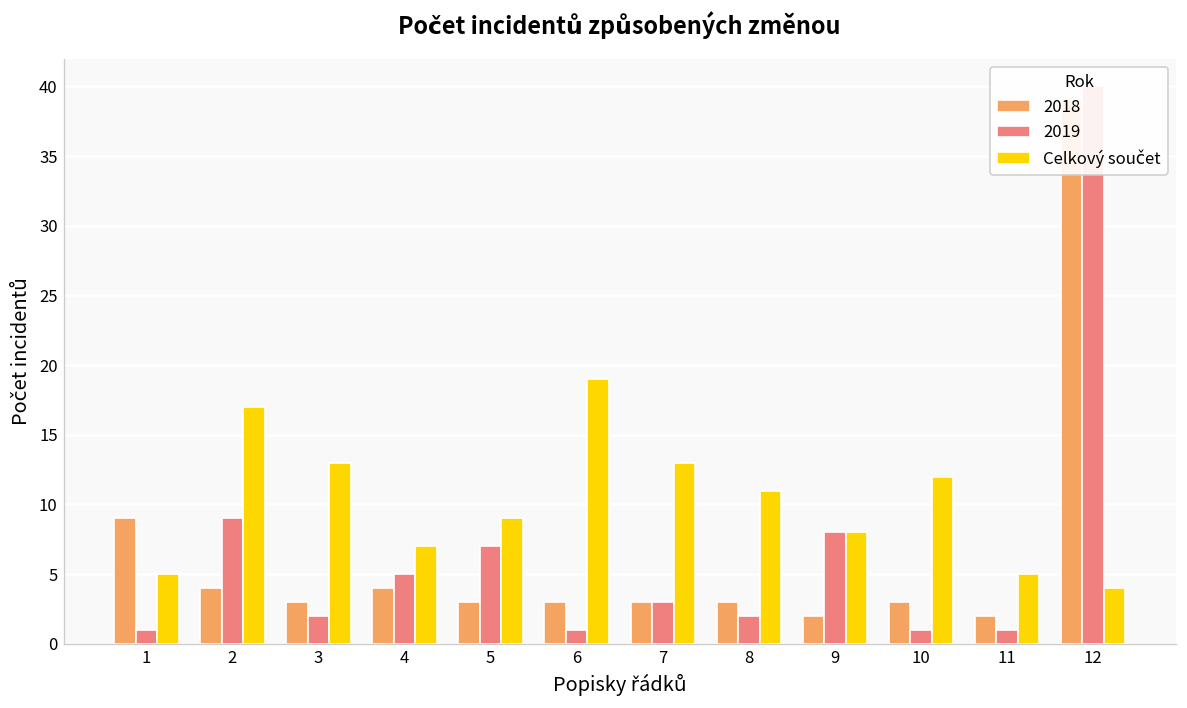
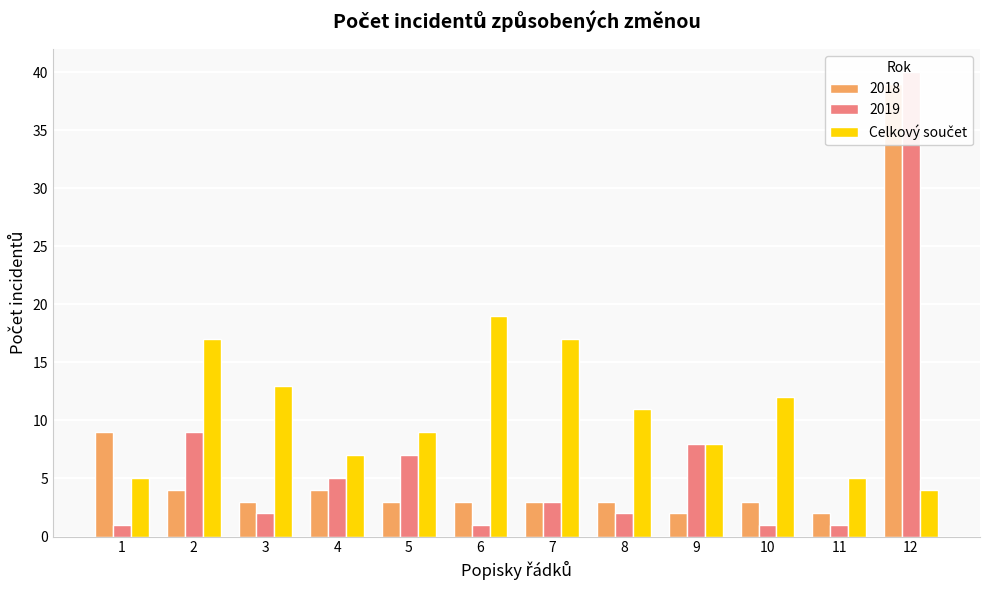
  {
    "Celkový součet": {
      "1": 5,
      "2": 17,
      "3": 13,
      "4": 7,
      "5": 9,
      "6": 19,
-     "7": 13,
+     "7": 17,
      "8": 11,
      "9": 8,
      "10": 12,
      "11": 5,
      "12": 4
    }
  }
